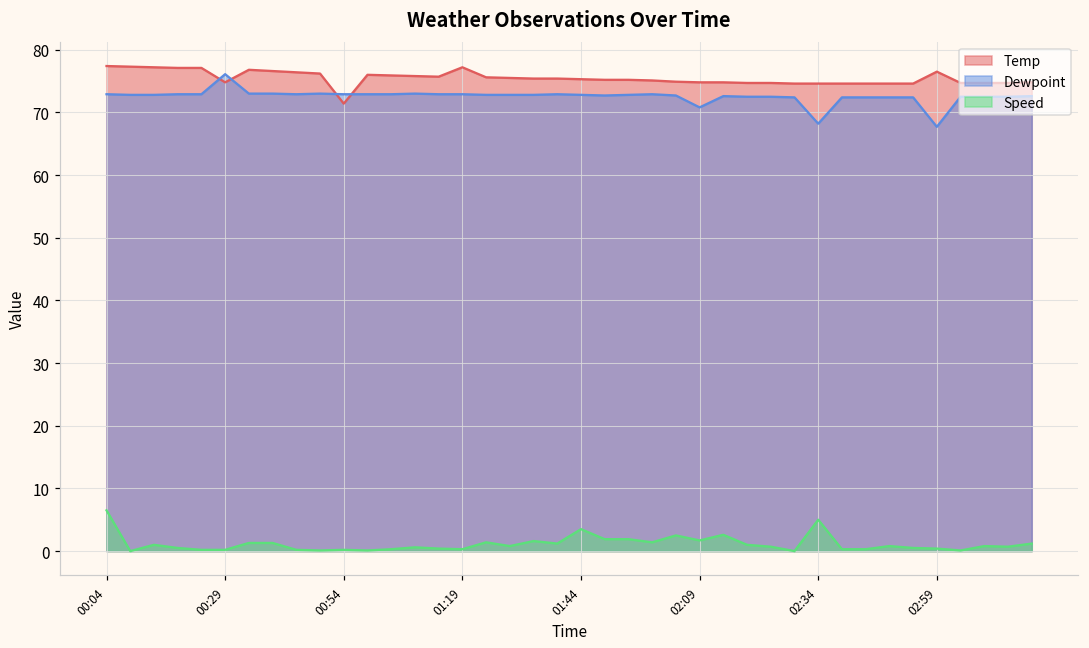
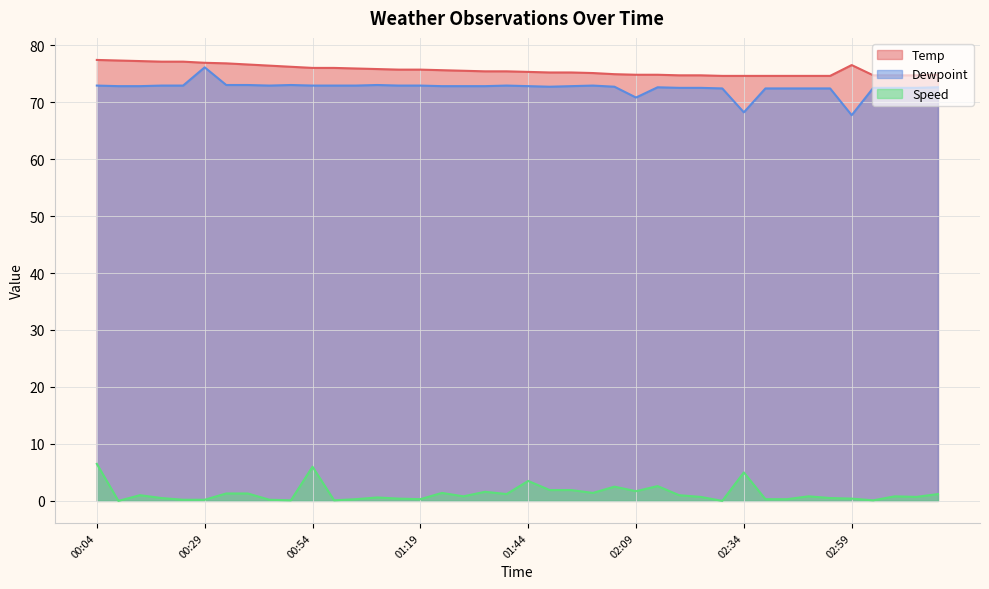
  {
    "Temp": {
      "00:04": 77,
-     "00:29": 75,
-     "00:54": 71,
-     "01:19": 77,
+     "00:29": 77,
+     "00:54": 76,
+     "01:19": 76,
      "01:44": 75,
      "02:09": 75,
      "02:34": 75,
      "02:59": 77
    },
    "Dewpoint": {
      "00:04": 73,
      "00:29": 76,
      "00:54": 73,
      "01:19": 73,
      "01:44": 73,
      "02:09": 71,
      "02:34": 68,
      "02:59": 68
    },
    "Speed": {
      "00:04": 7,
      "00:29": 0,
-     "00:54": 0,
+     "00:54": 6,
      "01:19": 0,
      "01:44": 4,
      "02:09": 2,
      "02:34": 5,
      "02:59": 0
    }
  }
